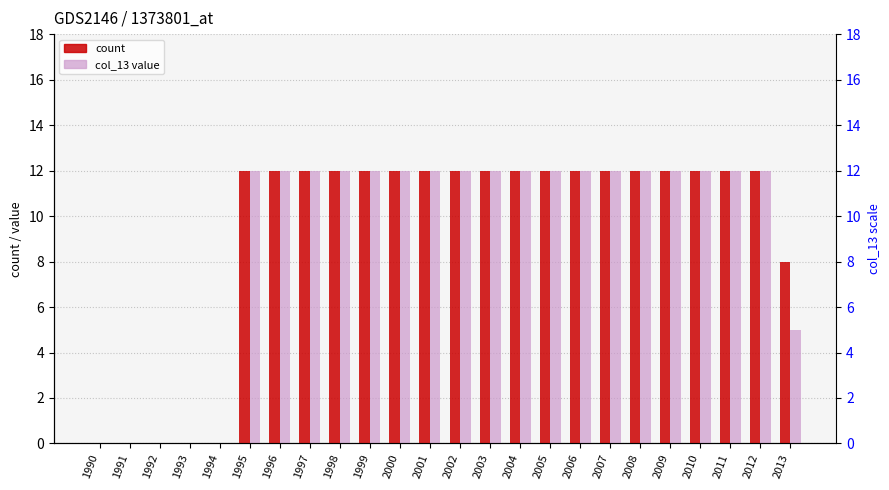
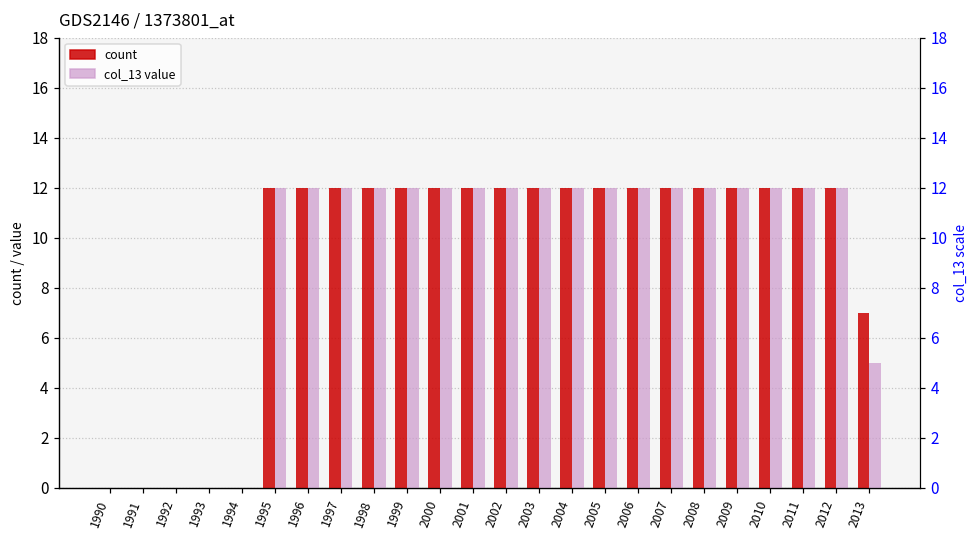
  {
    "count": {
      "1990": 0,
      "1991": 0,
      "1992": 0,
      "1993": 0,
      "1994": 0,
      "1995": 12,
      "1996": 12,
      "1997": 12,
      "1998": 12,
      "1999": 12,
      "2000": 12,
      "2001": 12,
      "2002": 12,
      "2003": 12,
      "2004": 12,
      "2005": 12,
      "2006": 12,
      "2007": 12,
      "2008": 12,
      "2009": 12,
      "2010": 12,
      "2011": 12,
      "2012": 12,
-     "2013": 8
+     "2013": 7
    },
    "col_13 value": {
      "1990": 0,
      "1991": 0,
      "1992": 0,
      "1993": 0,
      "1994": 0,
      "1995": 12,
      "1996": 12,
      "1997": 12,
      "1998": 12,
      "1999": 12,
      "2000": 12,
      "2001": 12,
      "2002": 12,
      "2003": 12,
      "2004": 12,
      "2005": 12,
      "2006": 12,
      "2007": 12,
      "2008": 12,
      "2009": 12,
      "2010": 12,
      "2011": 12,
      "2012": 12,
      "2013": 5
    }
  }
